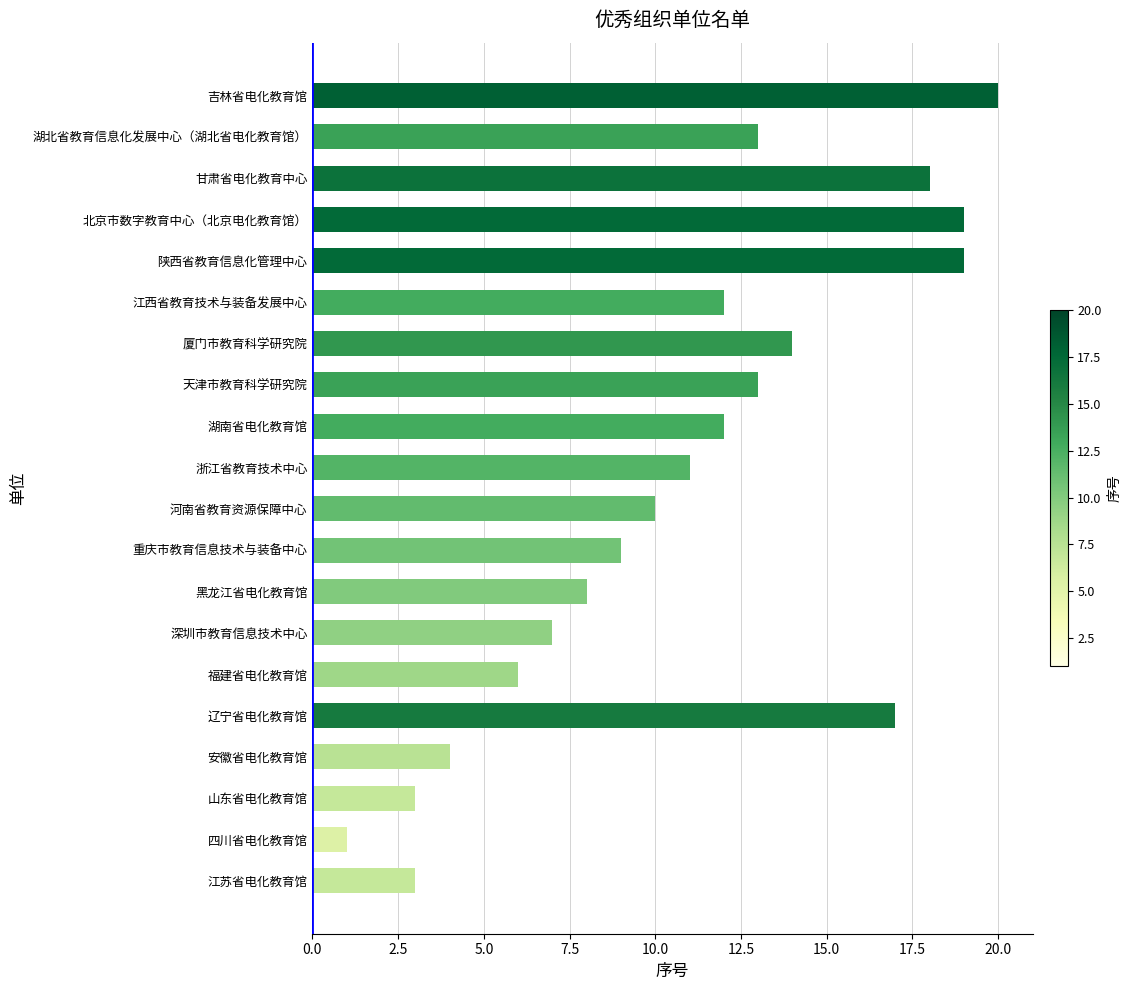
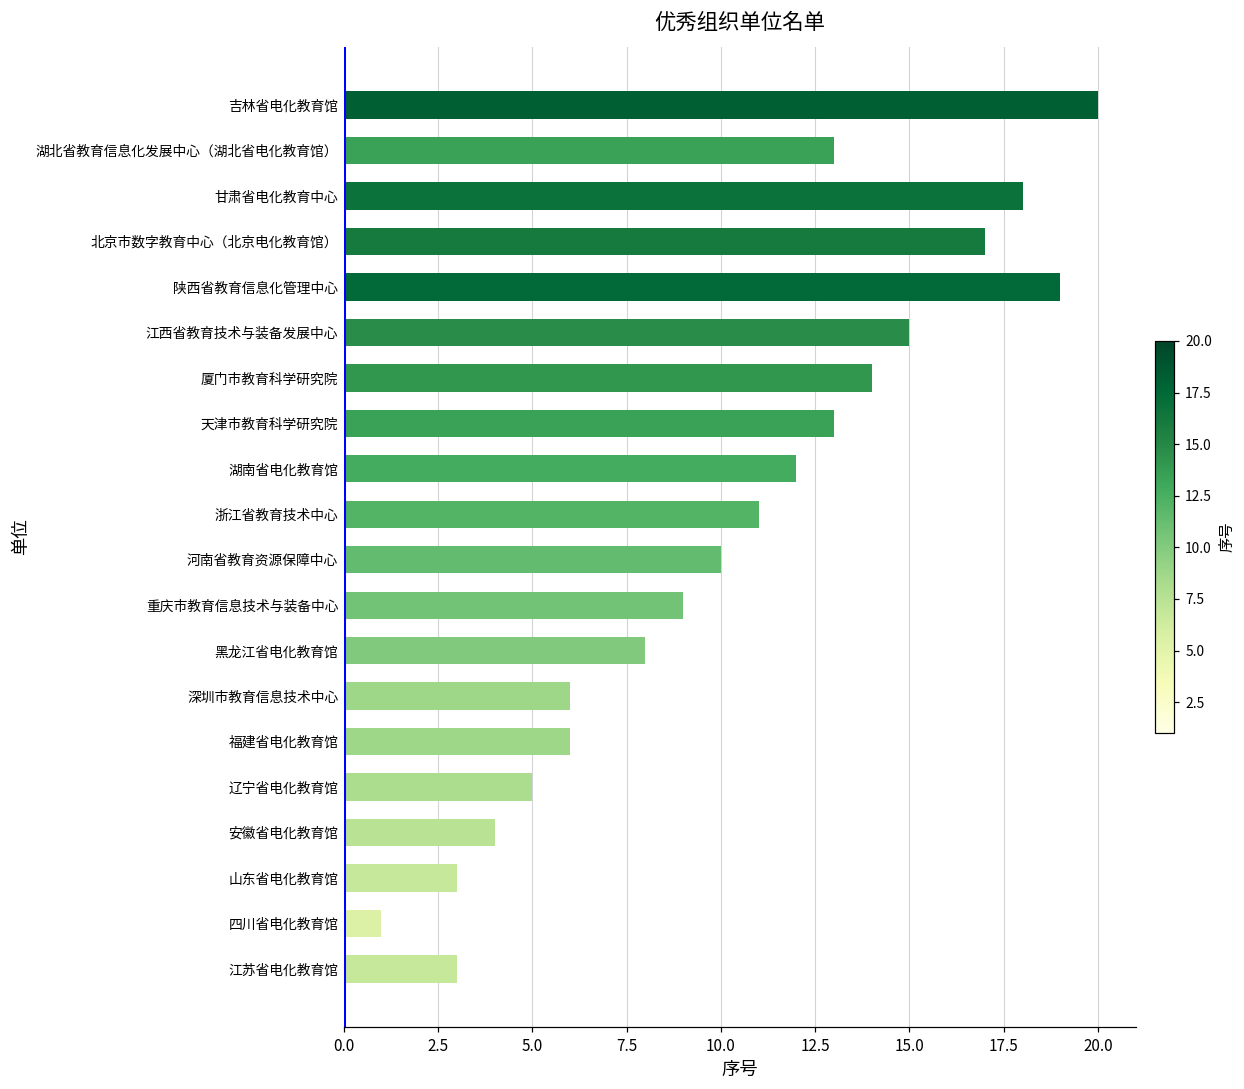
  {
    "吉林省电化教育馆": 20,
    "湖北省教育信息化发展中心（湖北省电化教育馆）": 13,
    "甘肃省电化教育中心": 18,
-   "北京市数字教育中心（北京电化教育馆）": 19,
+   "北京市数字教育中心（北京电化教育馆）": 17,
    "陕西省教育信息化管理中心": 19,
-   "江西省教育技术与装备发展中心": 12,
+   "江西省教育技术与装备发展中心": 15,
    "厦门市教育科学研究院": 14,
    "天津市教育科学研究院": 13,
    "湖南省电化教育馆": 12,
    "浙江省教育技术中心": 11,
    "河南省教育资源保障中心": 10,
    "重庆市教育信息技术与装备中心": 9,
    "黑龙江省电化教育馆": 8,
-   "深圳市教育信息技术中心": 7,
+   "深圳市教育信息技术中心": 6,
    "福建省电化教育馆": 6,
-   "辽宁省电化教育馆": 17,
+   "辽宁省电化教育馆": 5,
    "安徽省电化教育馆": 4,
    "山东省电化教育馆": 3,
    "四川省电化教育馆": 1,
    "江苏省电化教育馆": 3
  }
